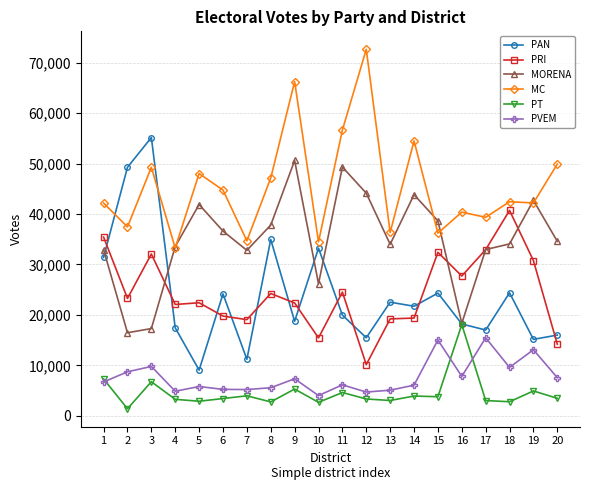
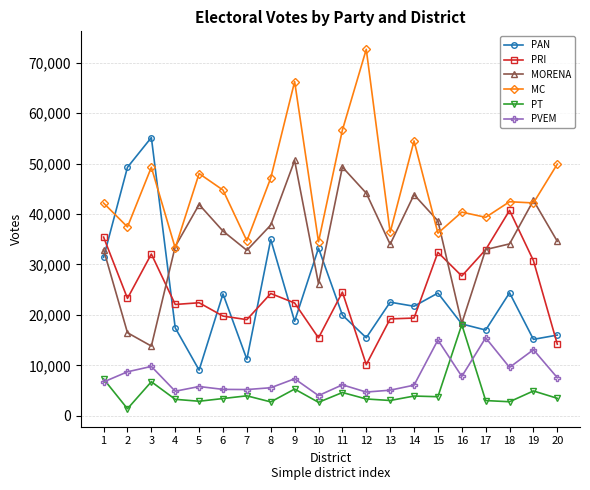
  {
    "PAN": {
      "1": "31,000",
      "2": "49,000",
      "3": "55,000",
      "4": "17,000",
      "5": "9,000",
      "6": "24,000",
      "7": "11,000",
      "8": "35,000",
      "9": "19,000",
      "10": "33,000",
      "11": "20,000",
      "12": "15,000",
      "13": "23,000",
      "14": "22,000",
      "15": "24,000",
      "17": "17,000",
      "18": "24,000",
      "19": "15,000",
      "20": "16,000"
    },
    "PRI": {
      "1": "35,000",
      "2": "23,000",
      "3": "32,000",
      "4": "22,000",
      "5": "22,000",
      "6": "20,000",
      "7": "19,000",
      "8": "24,000",
      "9": "22,000",
      "10": "15,000",
      "11": "25,000",
      "12": "10,000",
      "13": "19,000",
      "14": "19,000",
      "15": "32,000",
      "16": "28,000",
      "18": "41,000",
      "19": "31,000",
      "20": "14,000"
    },
    "MORENA": {
      "1": "33,000",
      "2": "16,000",
-     "3": "17,000",
+     "3": "14,000",
      "5": "42,000",
      "6": "37,000",
      "7": "33,000",
      "8": "38,000",
      "9": "51,000",
      "10": "26,000",
      "11": "49,000",
      "12": "44,000",
      "13": "34,000",
      "14": "44,000",
      "15": "39,000",
      "18": "34,000",
      "20": "35,000"
    },
    "MC": {
      "1": "42,000",
      "2": "37,000",
      "3": "49,000",
      "5": "48,000",
      "6": "45,000",
      "7": "35,000",
      "8": "47,000",
      "9": "66,000",
      "10": "34,000",
      "11": "57,000",
      "12": "73,000",
      "13": "36,000",
      "14": "54,000",
      "15": "36,000",
      "16": "40,000",
      "17": "39,000",
      "18": "42,000",
      "20": "50,000"
    },
    "PT": {
      "1": "7,000",
      "2": "1,000",
      "3": "7,000",
      "4": "3,000",
      "5": "3,000",
      "6": "3,000",
      "7": "4,000",
      "8": "3,000",
      "9": "5,000",
      "10": "3,000",
      "11": "5,000",
      "12": "3,000",
      "13": "3,000",
      "14": "4,000",
      "15": "4,000",
      "17": "3,000",
      "18": "3,000",
      "19": "5,000",
      "20": "3,000"
    },
    "PVEM": {
      "1": "7,000",
      "2": "9,000",
      "3": "10,000",
      "4": "5,000",
      "5": "6,000",
      "6": "5,000",
      "7": "5,000",
      "8": "6,000",
      "9": "7,000",
      "10": "4,000",
      "11": "6,000",
      "12": "5,000",
      "13": "5,000",
      "14": "6,000",
      "15": "15,000",
      "16": "8,000",
      "17": "15,000",
      "18": "10,000",
      "19": "13,000",
      "20": "8,000"
    }
  }
